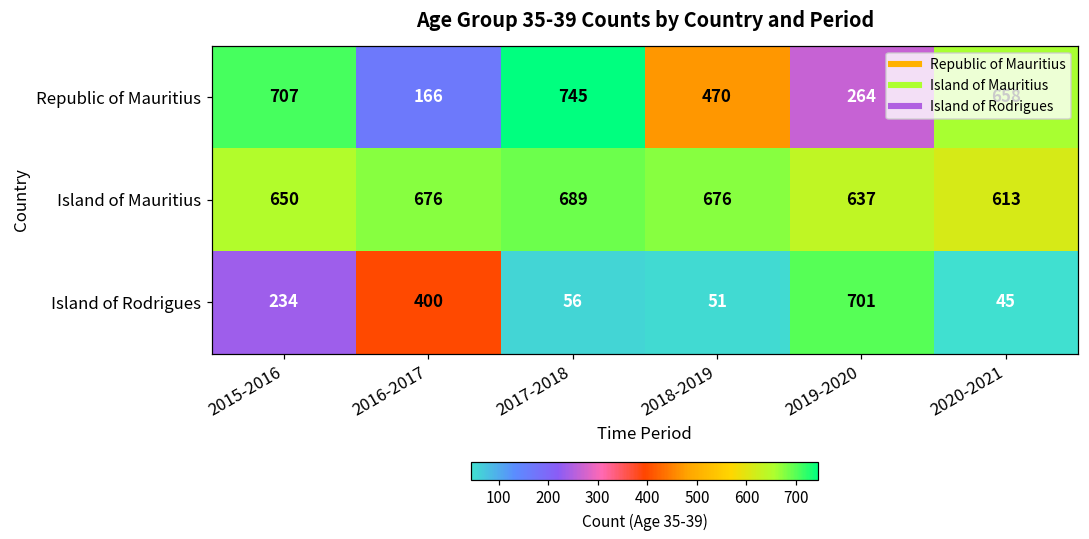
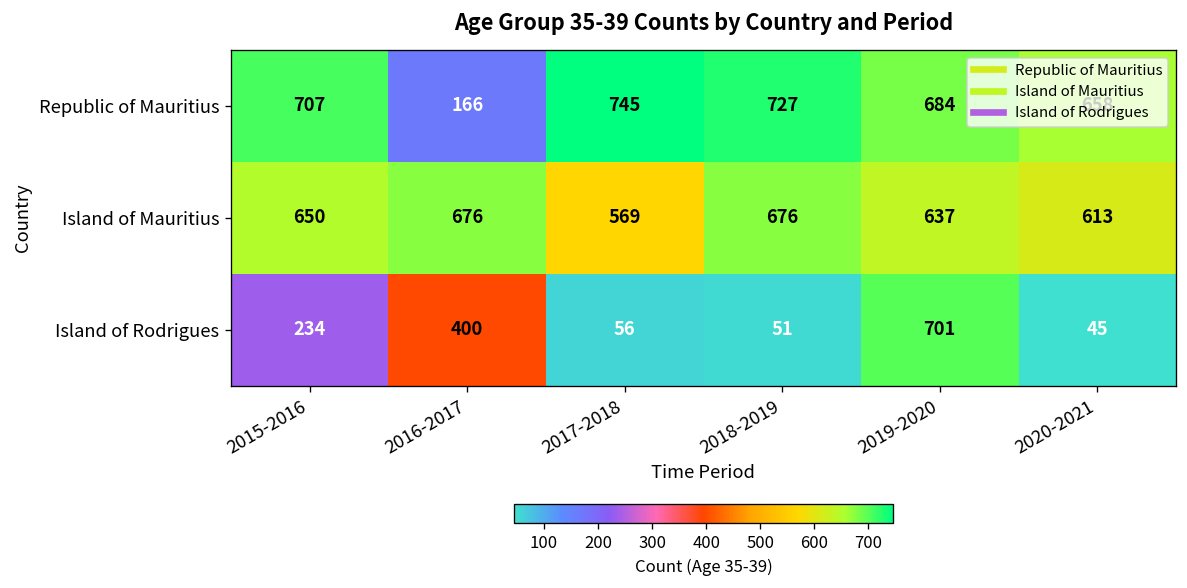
  {
    "Republic of Mauritius": {
      "2015-2016": 707,
      "2016-2017": 166,
      "2017-2018": 745,
-     "2018-2019": 470,
-     "2019-2020": 264
+     "2018-2019": 727,
+     "2019-2020": 684
    },
    "Island of Mauritius": {
      "2015-2016": 650,
      "2016-2017": 676,
-     "2017-2018": 689,
+     "2017-2018": 569,
      "2018-2019": 676,
      "2019-2020": 637,
      "2020-2021": 613
    },
    "Island of Rodrigues": {
      "2015-2016": 234,
      "2016-2017": 400,
      "2017-2018": 56,
      "2018-2019": 51,
      "2019-2020": 701,
      "2020-2021": 45
    }
  }
